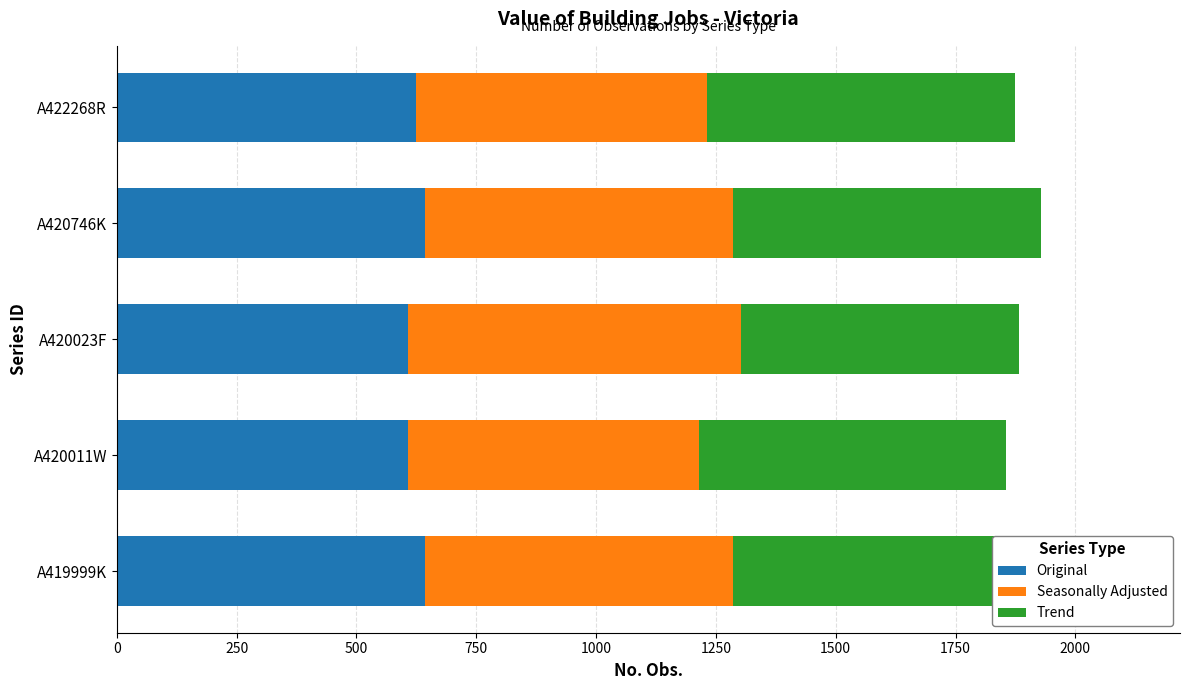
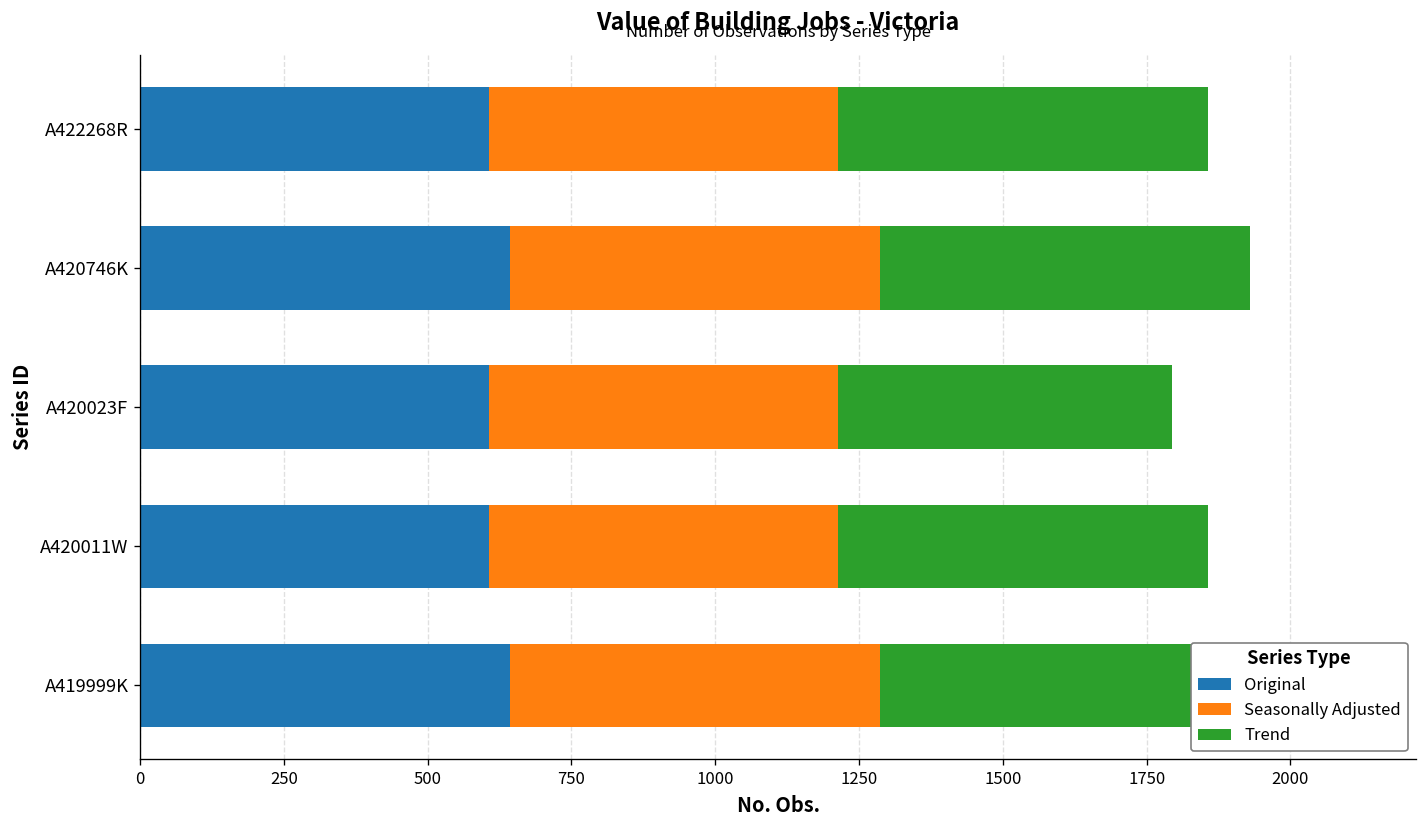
  {
    "Original": {
-     "A422268R": 630,
+     "A422268R": 610,
      "A420746K": 640,
      "A420023F": 610,
      "A420011W": 610,
      "A419999K": 640
    },
    "Seasonally Adjusted": {
      "A422268R": 610,
      "A420746K": 640,
-     "A420023F": 700,
+     "A420023F": 610,
      "A420011W": 610,
      "A419999K": 640
    },
    "Trend": {
      "A422268R": 640,
      "A420746K": 640,
      "A420023F": 580,
      "A420011W": 640
    }
  }
